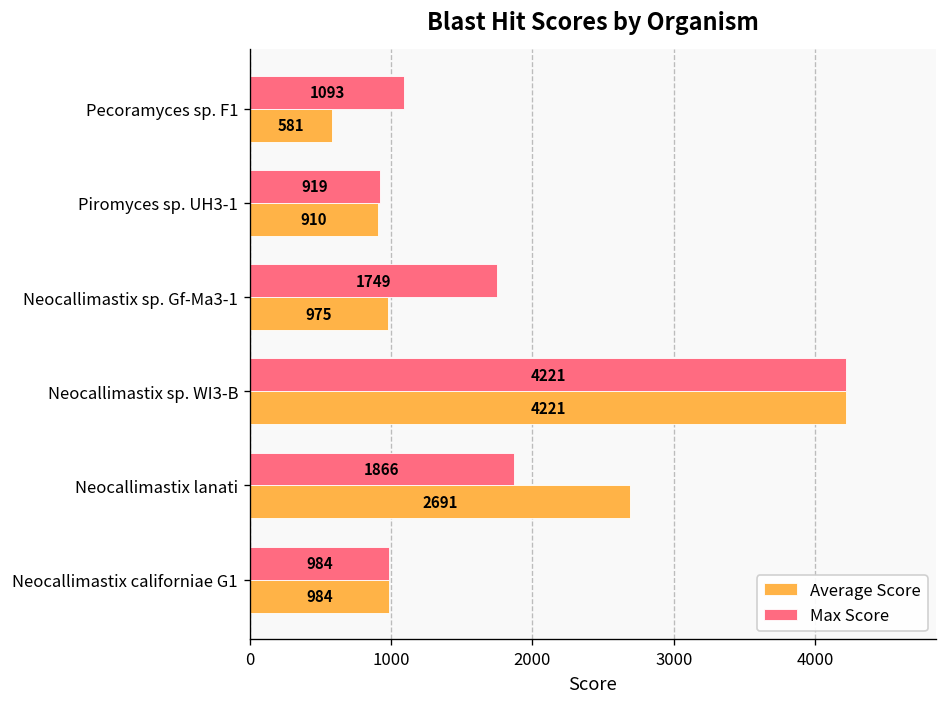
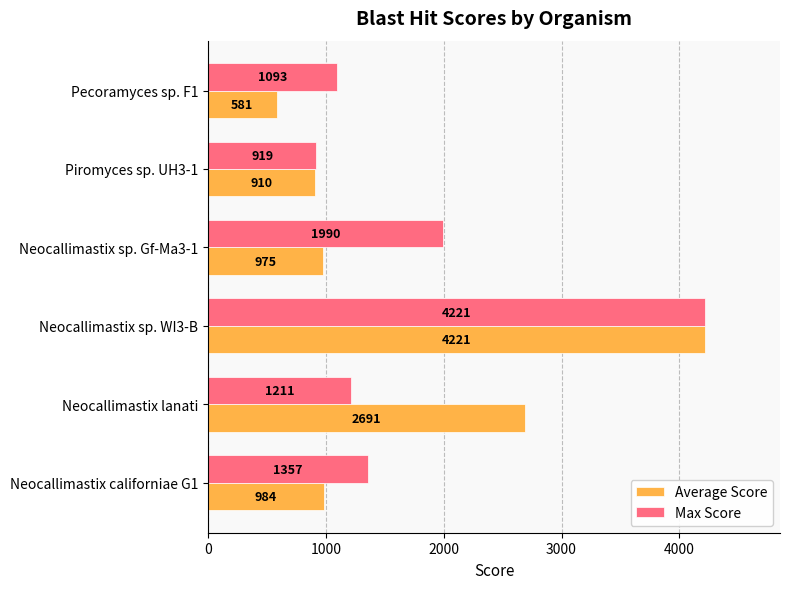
  {
    "Average Score": {
      "Pecoramyces sp. F1": 581,
      "Piromyces sp. UH3-1": 910,
      "Neocallimastix sp. Gf-Ma3-1": 975,
      "Neocallimastix sp. WI3-B": 4221,
      "Neocallimastix lanati": 2691,
      "Neocallimastix californiae G1": 984
    },
    "Max Score": {
      "Pecoramyces sp. F1": 1093,
      "Piromyces sp. UH3-1": 919,
-     "Neocallimastix sp. Gf-Ma3-1": 1749,
+     "Neocallimastix sp. Gf-Ma3-1": 1990,
      "Neocallimastix sp. WI3-B": 4221,
-     "Neocallimastix lanati": 1866,
-     "Neocallimastix californiae G1": 984
+     "Neocallimastix lanati": 1211,
+     "Neocallimastix californiae G1": 1357
    }
  }
